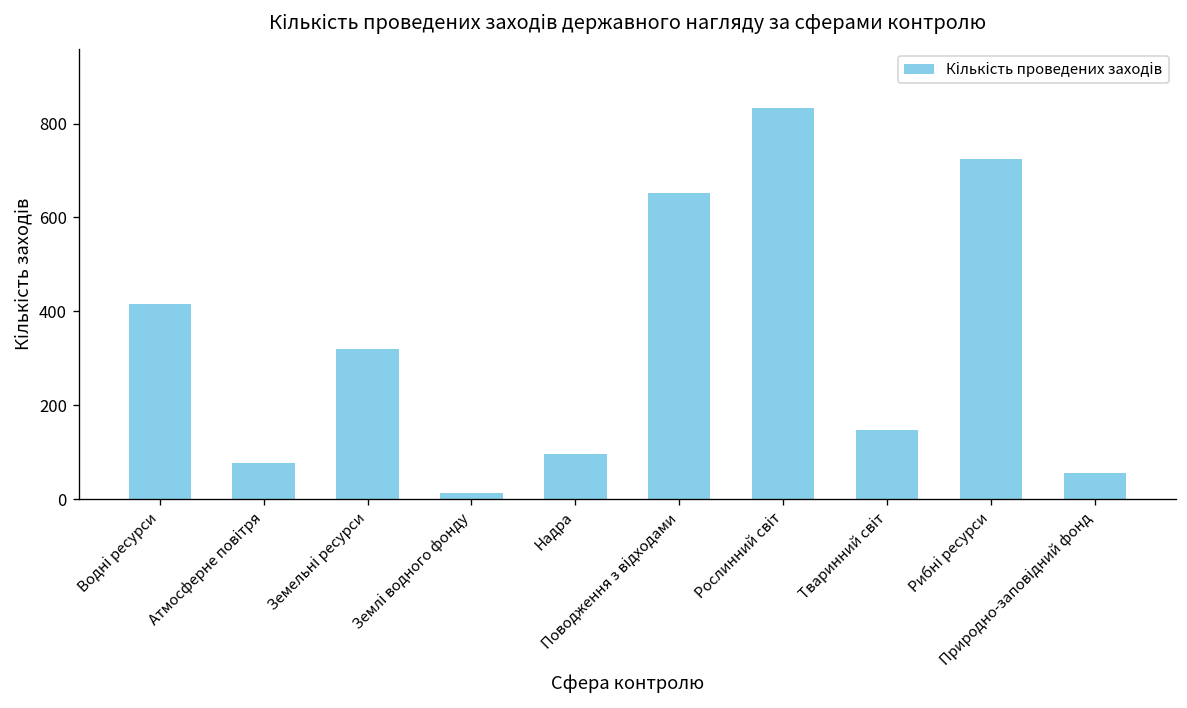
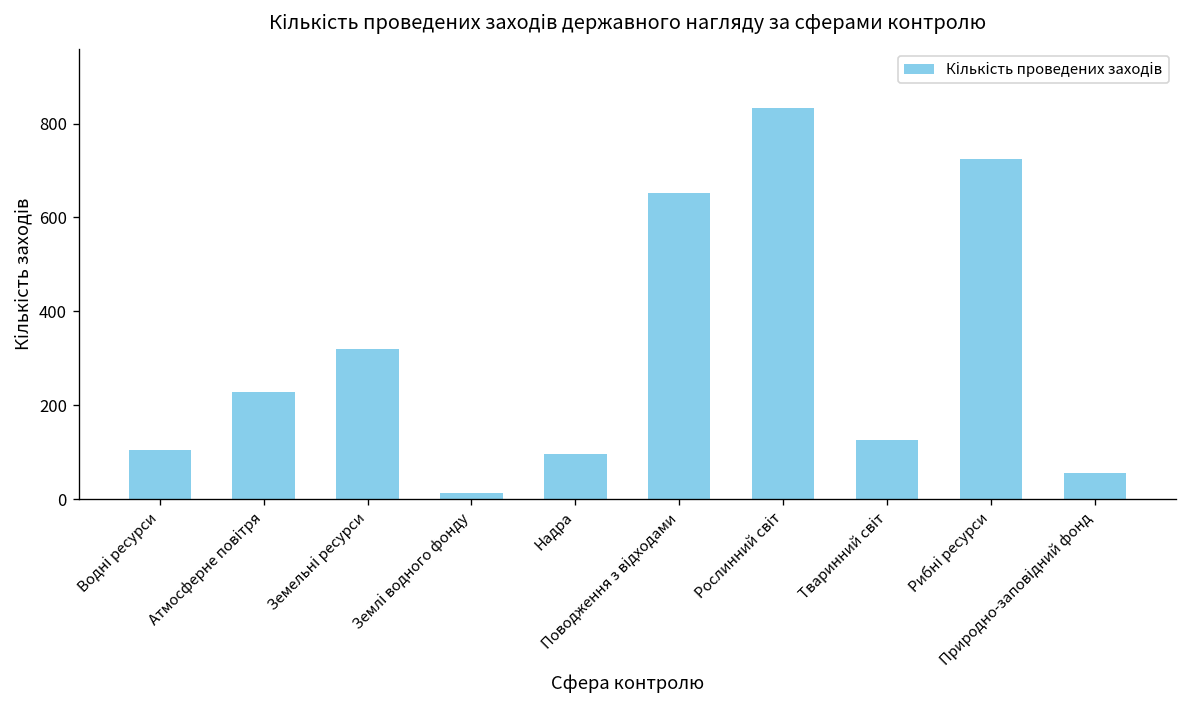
  {
-   "Водні ресурси": 420,
-   "Атмосферне повітря": 80,
+   "Водні ресурси": 100,
+   "Атмосферне повітря": 230,
    "Земельні ресурси": 320,
    "Землі водного фонду": 10,
    "Надра": 100,
    "Поводження з відходами": 650,
    "Рослинний світ": 830,
-   "Тваринний світ": 150,
+   "Тваринний світ": 130,
    "Рибні ресурси": 730,
    "Природно-заповідний фонд": 60
  }
